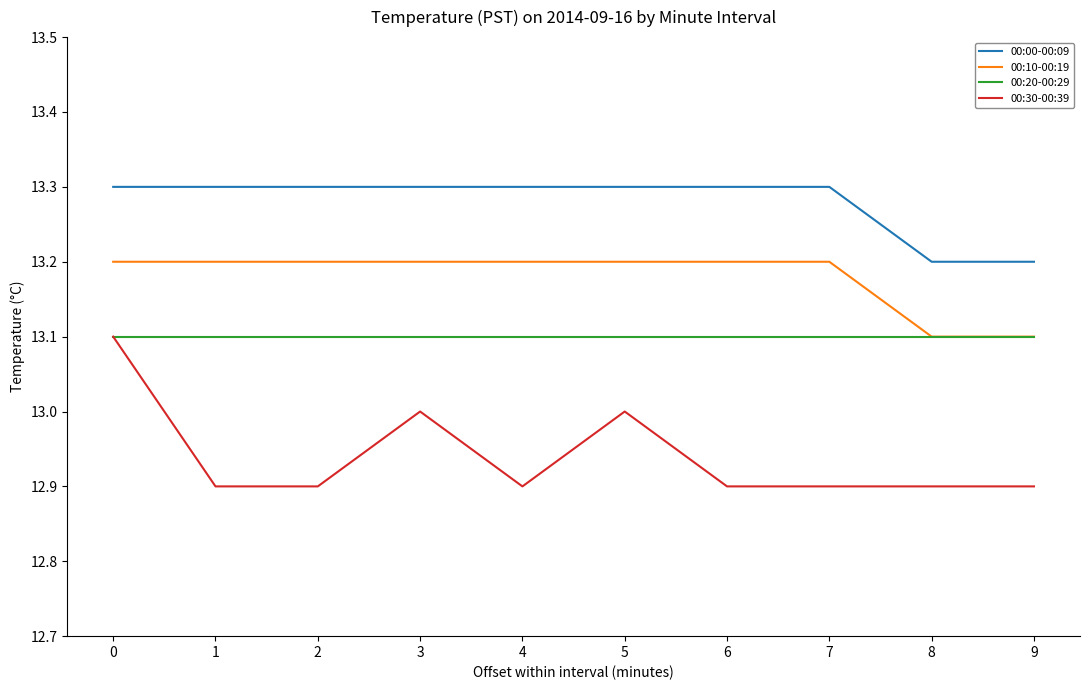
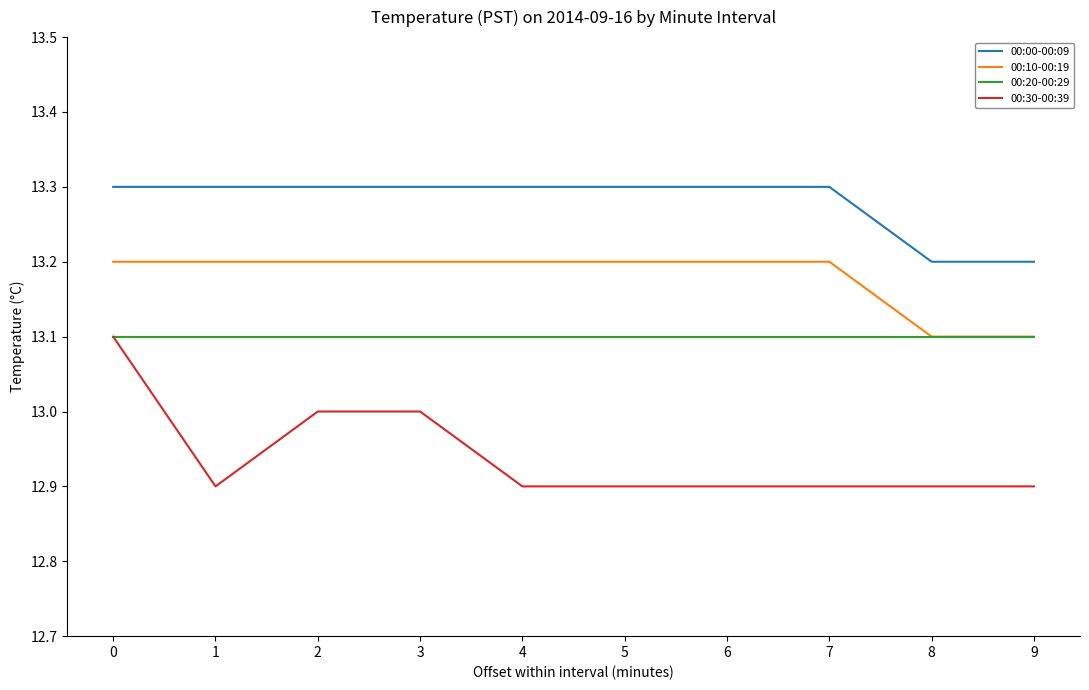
  {
    "00:00-00:09": {
      "0": 13.3,
      "1": 13.3,
      "2": 13.3,
      "3": 13.3,
      "4": 13.3,
      "5": 13.3,
      "6": 13.3,
      "7": 13.3,
      "8": 13.2,
      "9": 13.2
    },
    "00:10-00:19": {
      "0": 13.2,
      "1": 13.2,
      "2": 13.2,
      "3": 13.2,
      "4": 13.2,
      "5": 13.2,
      "6": 13.2,
      "7": 13.2
    },
    "00:20-00:29": {
      "1": 13.1,
      "2": 13.1,
      "3": 13.1,
      "4": 13.1,
      "5": 13.1,
      "6": 13.1,
      "7": 13.1
    },
    "00:30-00:39": {
      "1": 12.9,
-     "2": 12.9,
+     "2": 13.0,
      "3": 13.0,
      "4": 12.9,
-     "5": 13.0,
+     "5": 12.9,
      "6": 12.9,
      "7": 12.9,
      "8": 12.9,
      "9": 12.9
    }
  }
